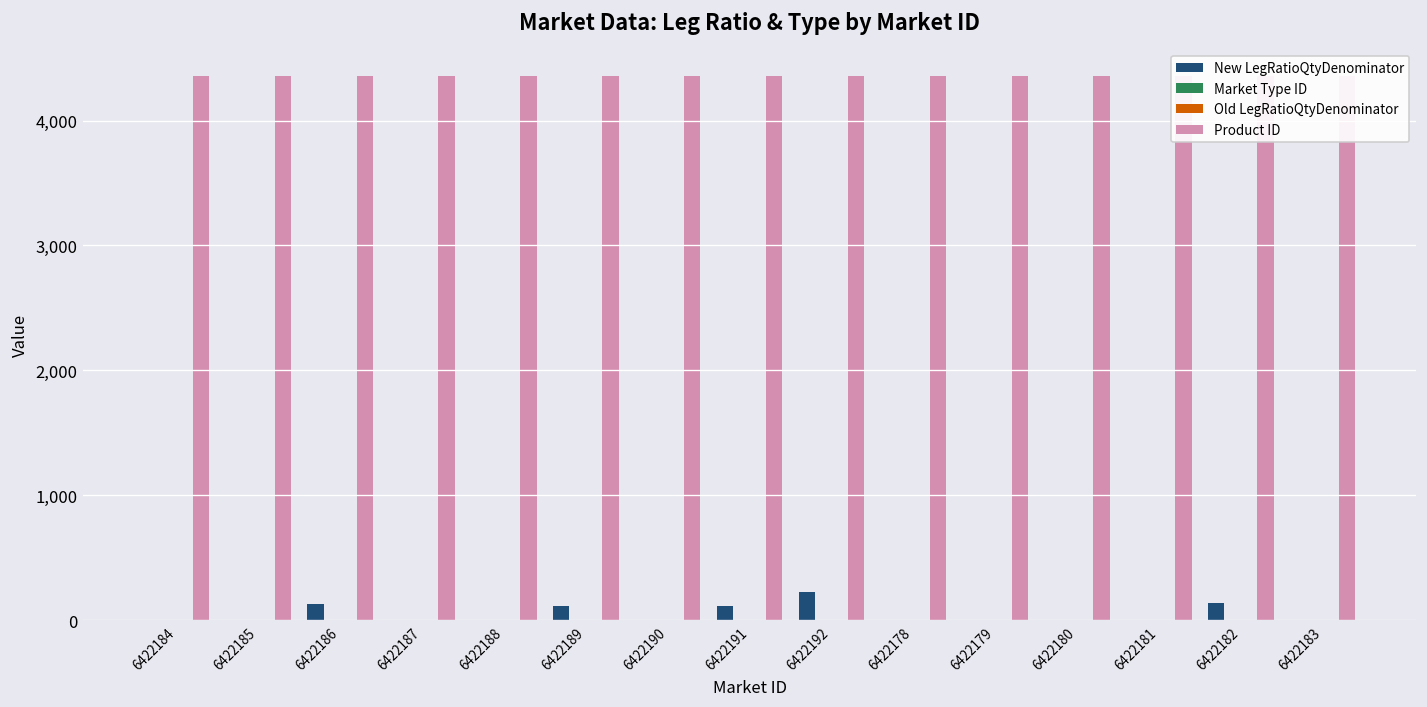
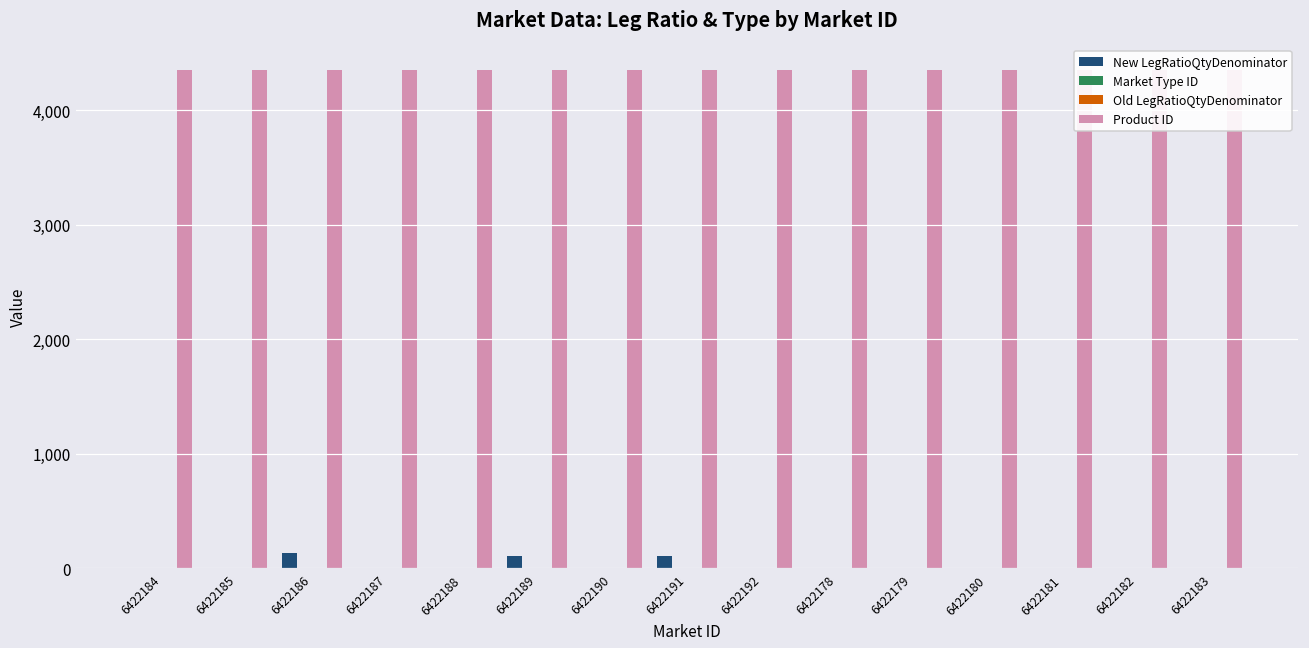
  {
    "New LegRatioQtyDenominator": {
      "6422186": "130",
      "6422189": "110",
      "6422191": "110",
-     "6422192": "230",
-     "6422182": "130"
+     "6422192": "10",
+     "6422182": "10"
    },
    "Product ID": {
      "6422184": "4,360",
      "6422185": "4,360",
      "6422186": "4,360",
      "6422187": "4,360",
      "6422188": "4,360",
      "6422189": "4,360",
      "6422190": "4,360",
      "6422191": "4,360",
      "6422192": "4,360",
      "6422178": "4,360",
      "6422179": "4,360",
      "6422180": "4,360"
    }
  }
